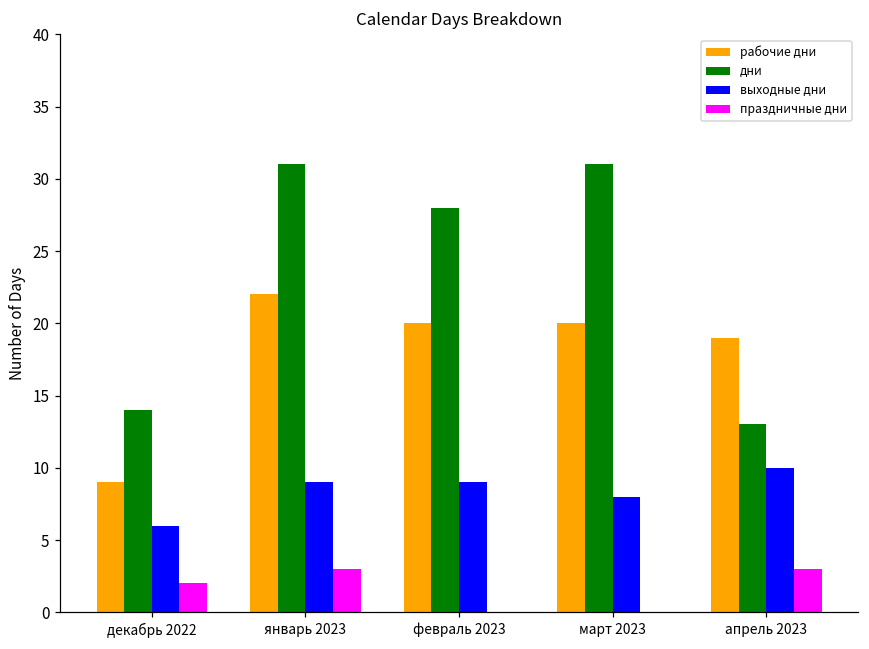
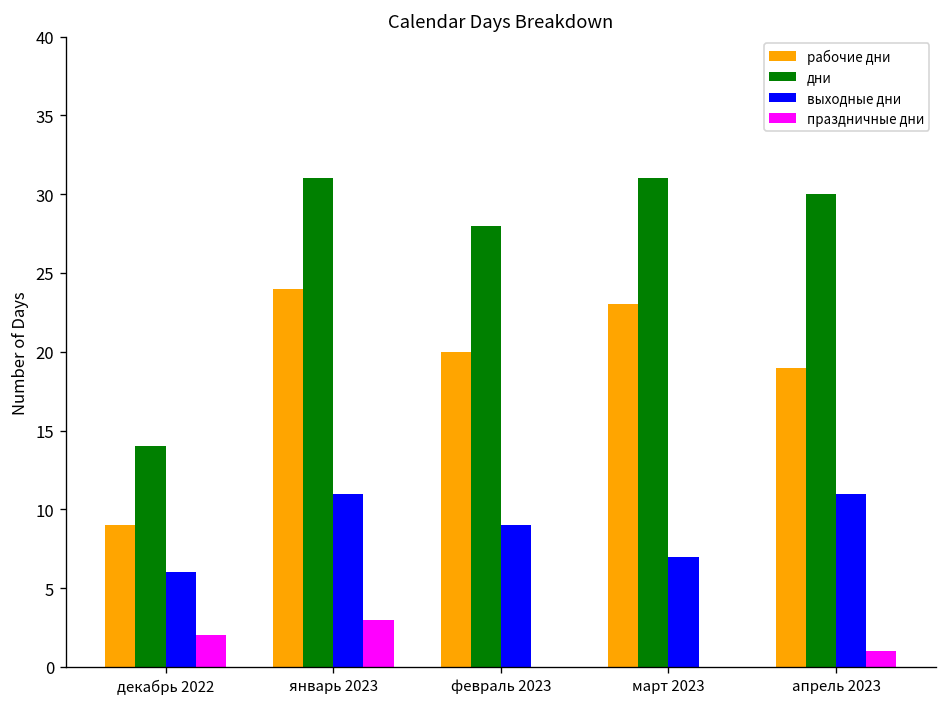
  {
    "рабочие дни": {
      "декабрь 2022": 9,
-     "январь 2023": 22,
+     "январь 2023": 24,
      "февраль 2023": 20,
-     "март 2023": 20,
+     "март 2023": 23,
      "апрель 2023": 19
    },
    "дни": {
      "декабрь 2022": 14,
      "январь 2023": 31,
      "февраль 2023": 28,
      "март 2023": 31,
-     "апрель 2023": 13
+     "апрель 2023": 30
    },
    "выходные дни": {
      "декабрь 2022": 6,
-     "январь 2023": 9,
+     "январь 2023": 11,
      "февраль 2023": 9,
-     "март 2023": 8,
-     "апрель 2023": 10
+     "март 2023": 7,
+     "апрель 2023": 11
    },
    "праздничные дни": {
      "декабрь 2022": 2,
      "январь 2023": 3,
      "февраль 2023": 0,
      "март 2023": 0,
-     "апрель 2023": 3
+     "апрель 2023": 1
    }
  }
